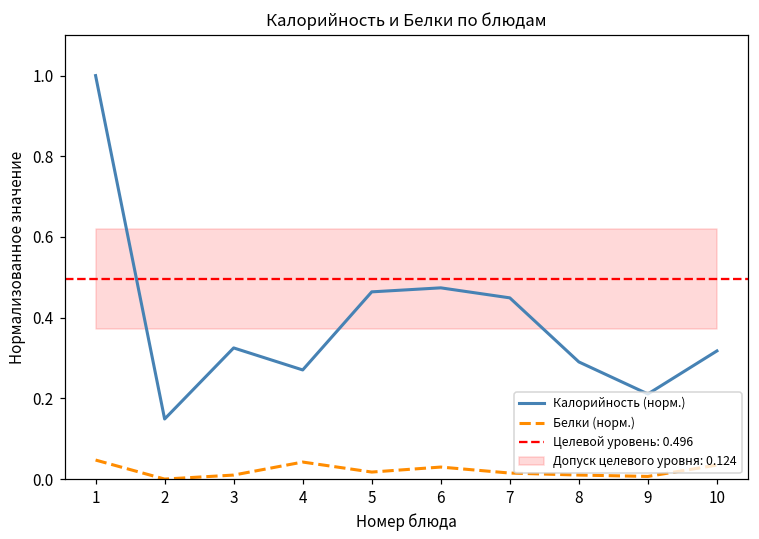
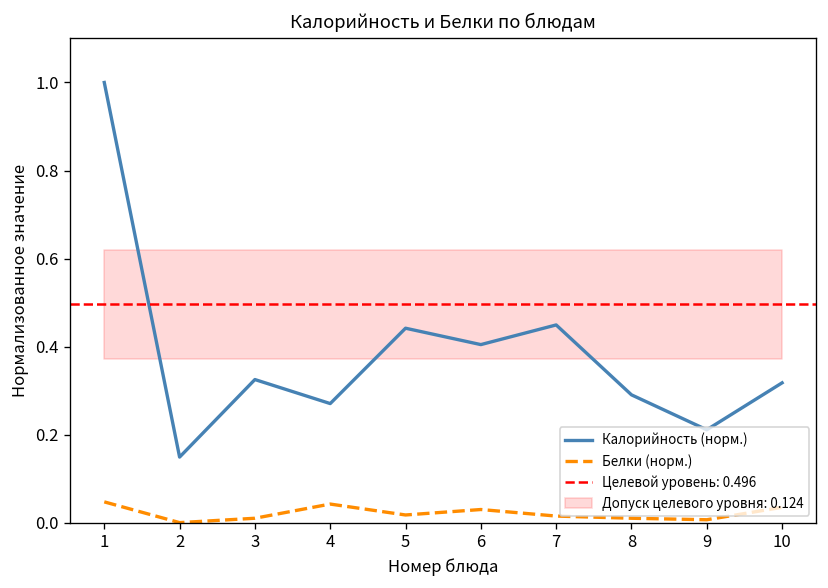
  {
    "Калорийность (норм.)": {
      "1": 1.00,
      "2": 0.15,
      "3": 0.33,
      "4": 0.27,
-     "5": 0.46,
-     "6": 0.47,
+     "5": 0.44,
+     "6": 0.40,
      "7": 0.45,
      "8": 0.29,
      "9": 0.21,
      "10": 0.32
    },
    "Допуск целевого уровня: 0.124": {
      "1": 0.62,
      "2": 0.62,
      "3": 0.62,
      "4": 0.62,
      "5": 0.62,
      "6": 0.62,
      "7": 0.62,
      "8": 0.62,
      "9": 0.62,
      "10": 0.62
    },
    "Белки (норм.)": {
      "1": 0.05,
      "2": 0.00,
      "3": 0.01,
      "4": 0.04,
      "5": 0.02,
      "6": 0.03,
      "7": 0.01,
      "8": 0.01,
      "9": 0.01
    }
  }
